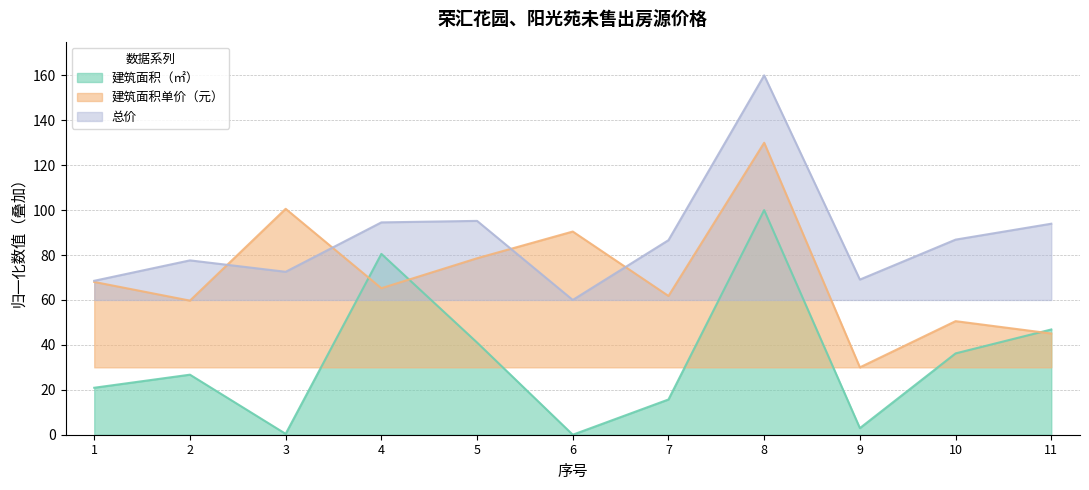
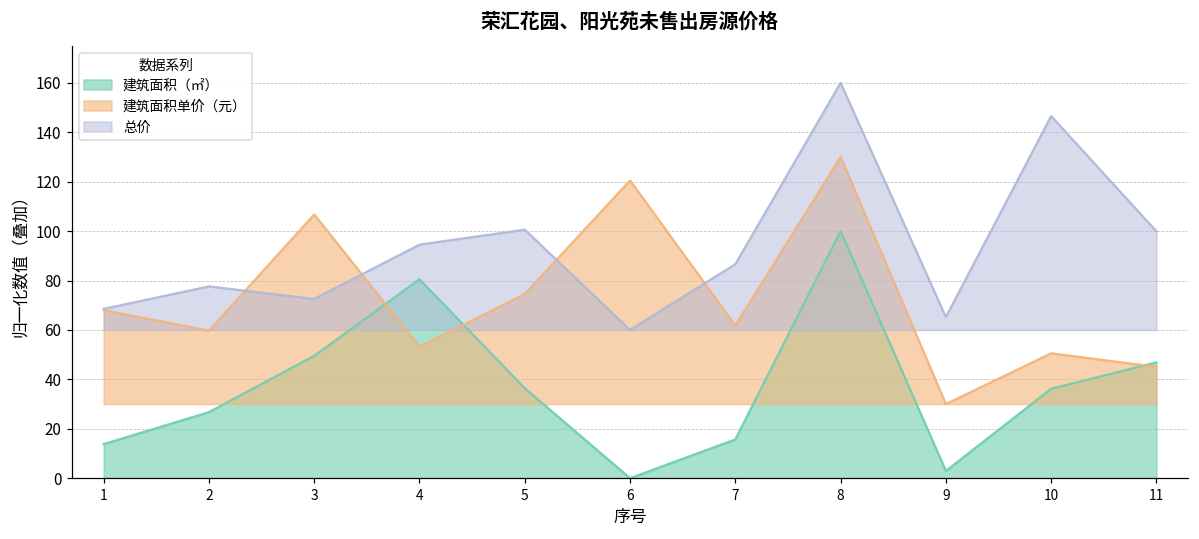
  {
    "建筑面积（㎡）": {
-     "1": 21,
+     "1": 14,
      "2": 27,
-     "3": 0,
+     "3": 50,
      "4": 81,
-     "5": 41,
+     "5": 36,
      "6": 0,
      "7": 16,
      "8": 100,
      "9": 3,
      "10": 36,
      "11": 47
    },
    "建筑面积单价（元）": {
      "2": 60,
-     "3": 101,
-     "4": 65,
-     "5": 79,
-     "6": 90,
+     "3": 107,
+     "4": 53,
+     "5": 75,
+     "6": 121,
      "7": 62,
      "8": 130,
      "10": 51,
      "11": 45
    },
    "总价": {
      "2": 78,
      "3": 73,
      "4": 95,
-     "5": 95,
+     "5": 101,
      "7": 87,
      "8": 160,
-     "9": 69,
-     "10": 87,
-     "11": 94
+     "9": 65,
+     "10": 147,
+     "11": 100
    }
  }
